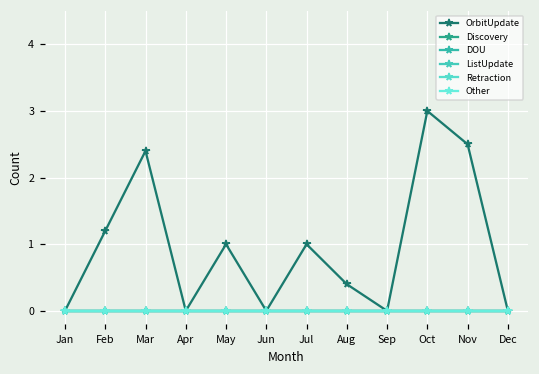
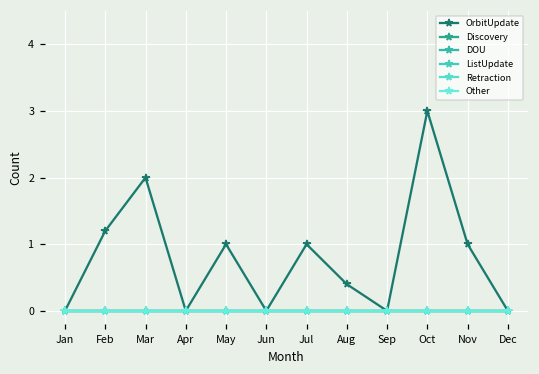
  {
    "OrbitUpdate": {
      "Feb": 1.2,
-     "Mar": 2.4,
+     "Mar": 2.0,
      "May": 1.0,
      "Jul": 1.0,
      "Aug": 0.4,
      "Oct": 3.0,
-     "Nov": 2.5
+     "Nov": 1.0
    },
    "Other": {
      "Feb": 0.0,
      "Mar": 0.0,
      "May": 0.0,
      "Jul": 0.0,
      "Aug": 0.0,
      "Oct": 0.0,
      "Nov": 0.0
    }
  }
